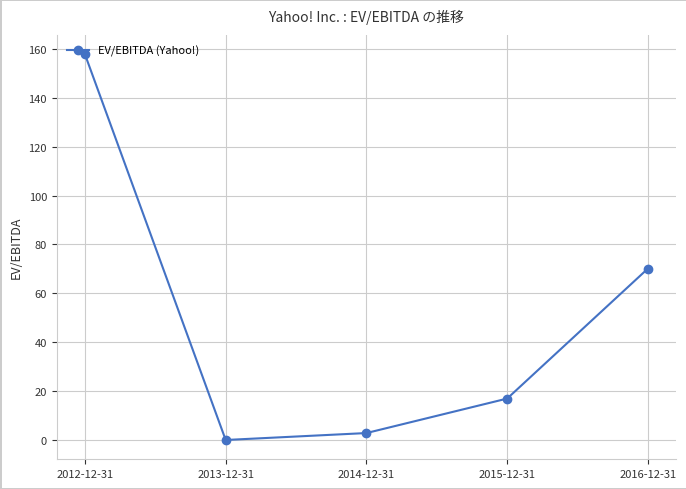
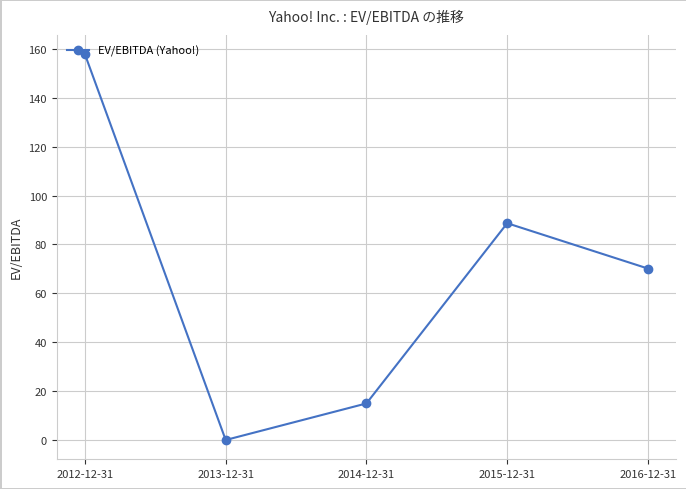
  {
    "2012-12-31": 158,
    "2013-12-31": 0,
-   "2014-12-31": 3,
-   "2015-12-31": 17,
+   "2014-12-31": 15,
+   "2015-12-31": 89,
    "2016-12-31": 70
  }
